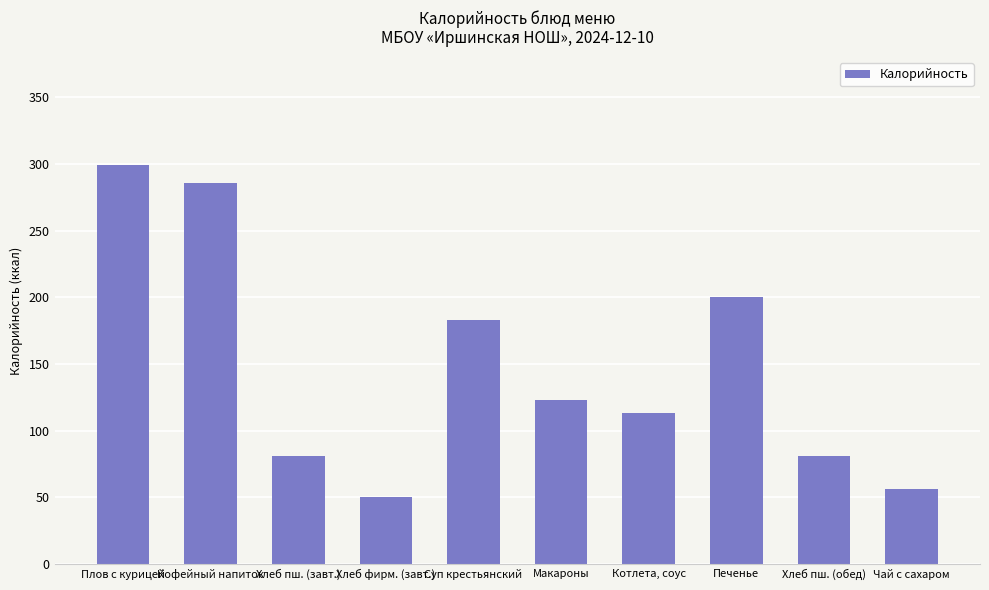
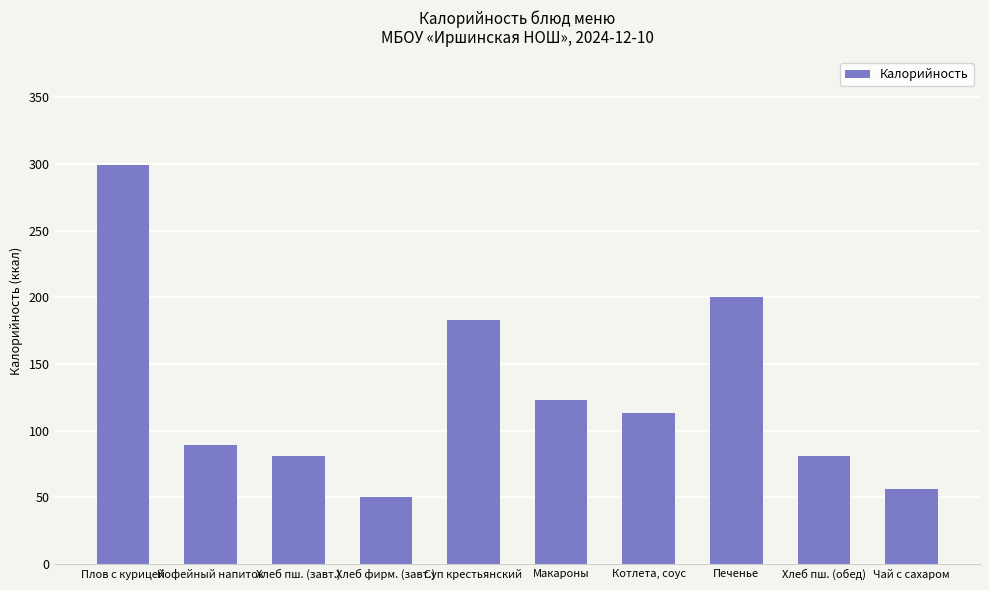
  {
    "Плов с курицей": 299,
-   "Кофейный напиток": 286,
+   "Кофейный напиток": 89,
    "Хлеб пш. (завт.)": 81,
    "Хлеб фирм. (завт.)": 50,
    "Суп крестьянский": 183,
    "Макароны": 123,
    "Котлета, соус": 113,
    "Печенье": 200,
    "Хлеб пш. (обед)": 81,
    "Чай с сахаром": 56
  }
